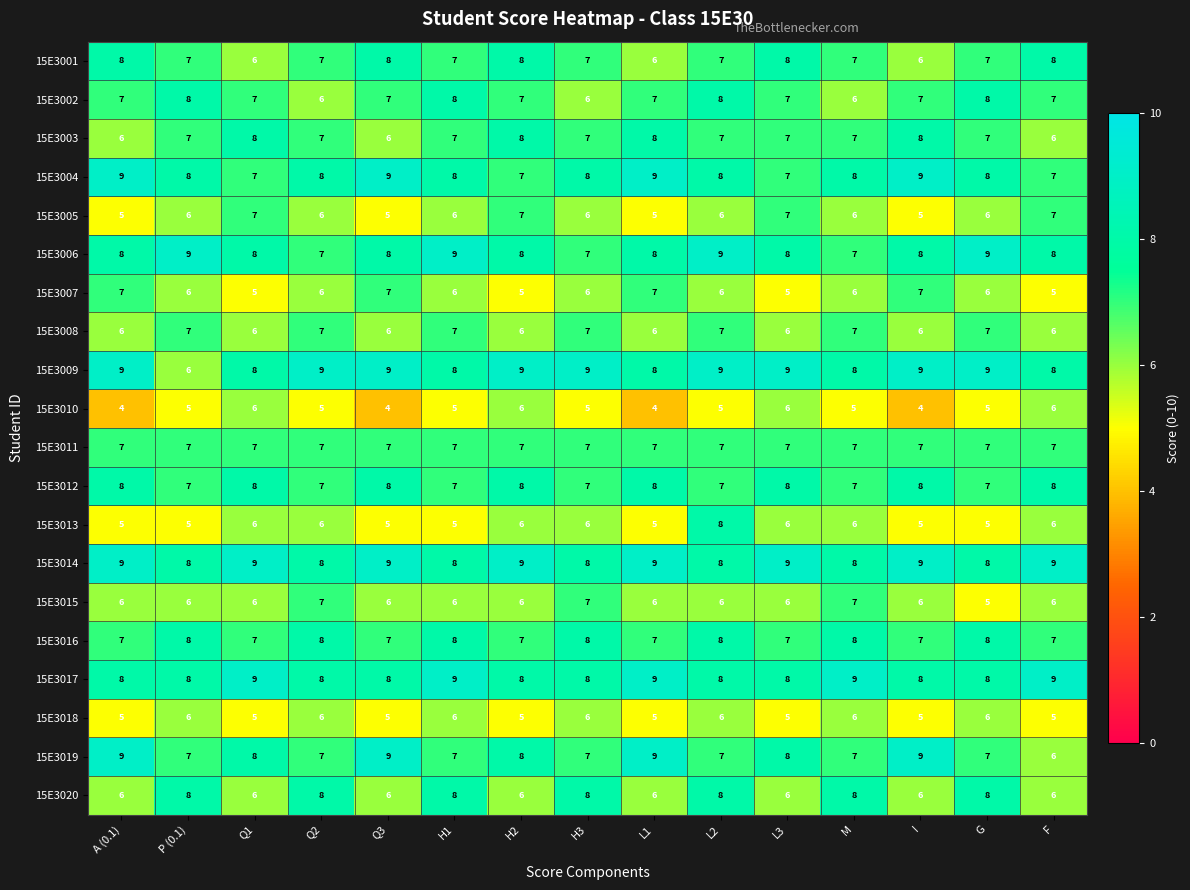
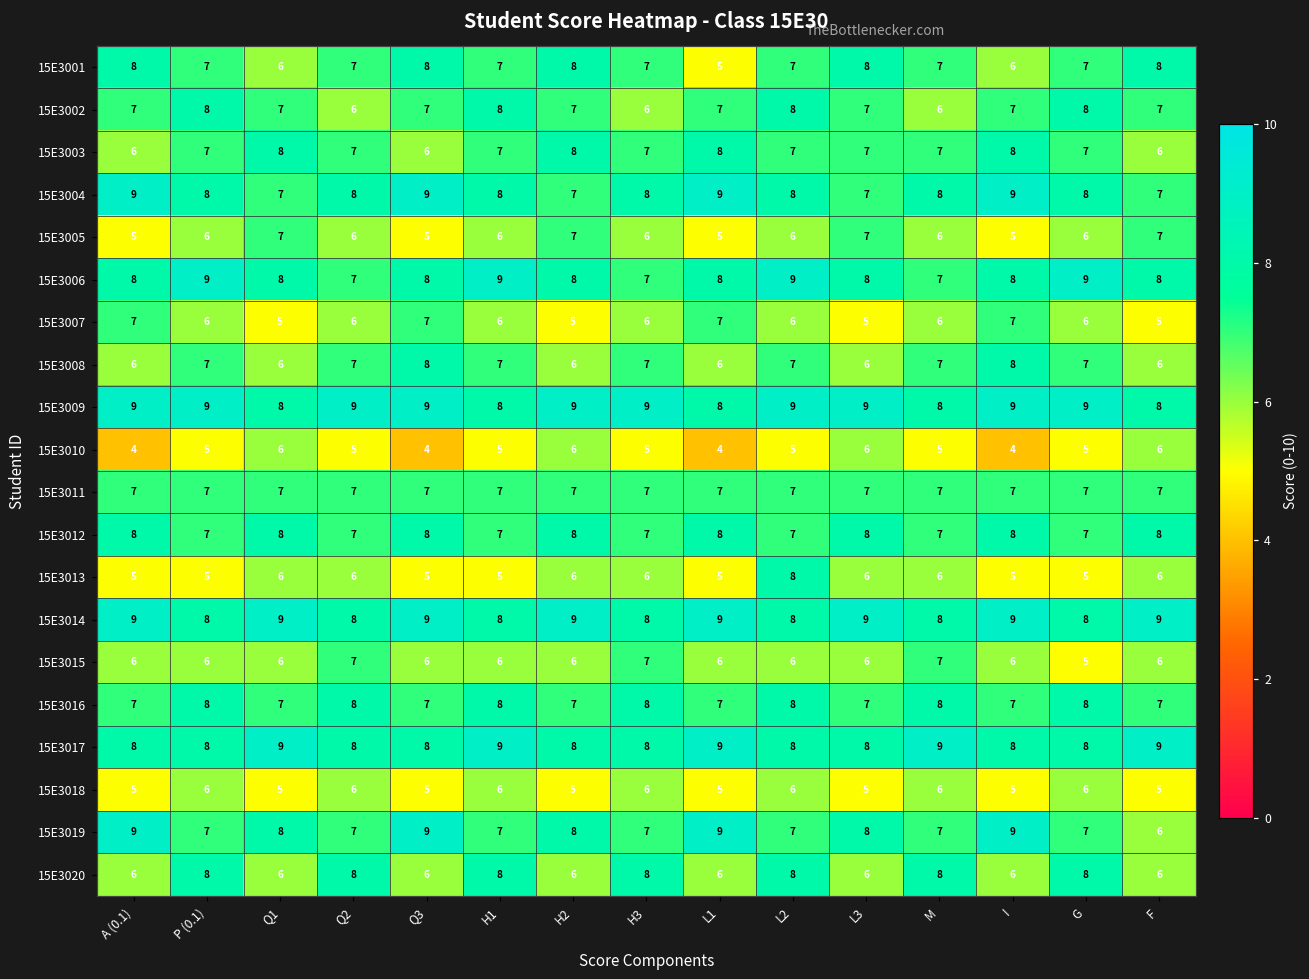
  {
    "15E3001": {
      "A (0.1)": 8,
      "P (0.1)": 7,
      "Q1": 6,
      "Q2": 7,
      "Q3": 8,
      "H1": 7,
      "H2": 8,
      "H3": 7,
-     "L1": 6,
+     "L1": 5,
      "L2": 7,
      "L3": 8,
      "M": 7,
      "I": 6,
      "G": 7,
      "F": 8
    },
    "15E3008": {
      "A (0.1)": 6,
      "P (0.1)": 7,
      "Q1": 6,
      "Q2": 7,
-     "Q3": 6,
+     "Q3": 8,
      "H1": 7,
      "H2": 6,
      "H3": 7,
      "L1": 6,
      "L2": 7,
      "L3": 6,
      "M": 7,
-     "I": 6,
+     "I": 8,
      "G": 7,
      "F": 6
    },
    "15E3009": {
      "A (0.1)": 9,
-     "P (0.1)": 6,
+     "P (0.1)": 9,
      "Q1": 8,
      "Q2": 9,
      "Q3": 9,
      "H1": 8,
      "H2": 9,
      "H3": 9,
      "L1": 8,
      "L2": 9,
      "L3": 9,
      "M": 8,
      "I": 9,
      "G": 9,
      "F": 8
    }
  }
